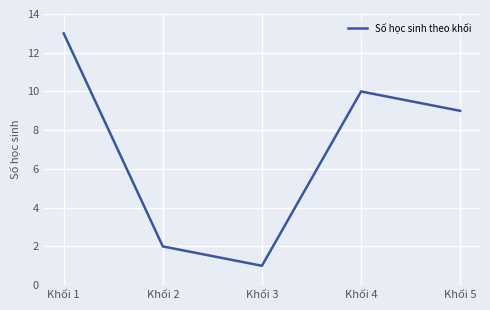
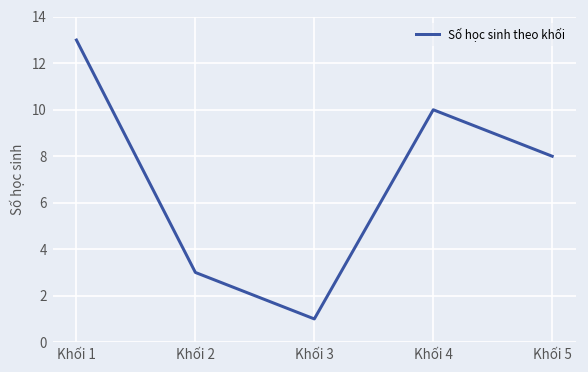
  {
    "Khối 1": 13,
-   "Khối 2": 2,
+   "Khối 2": 3,
    "Khối 3": 1,
    "Khối 4": 10,
-   "Khối 5": 9
+   "Khối 5": 8
  }
